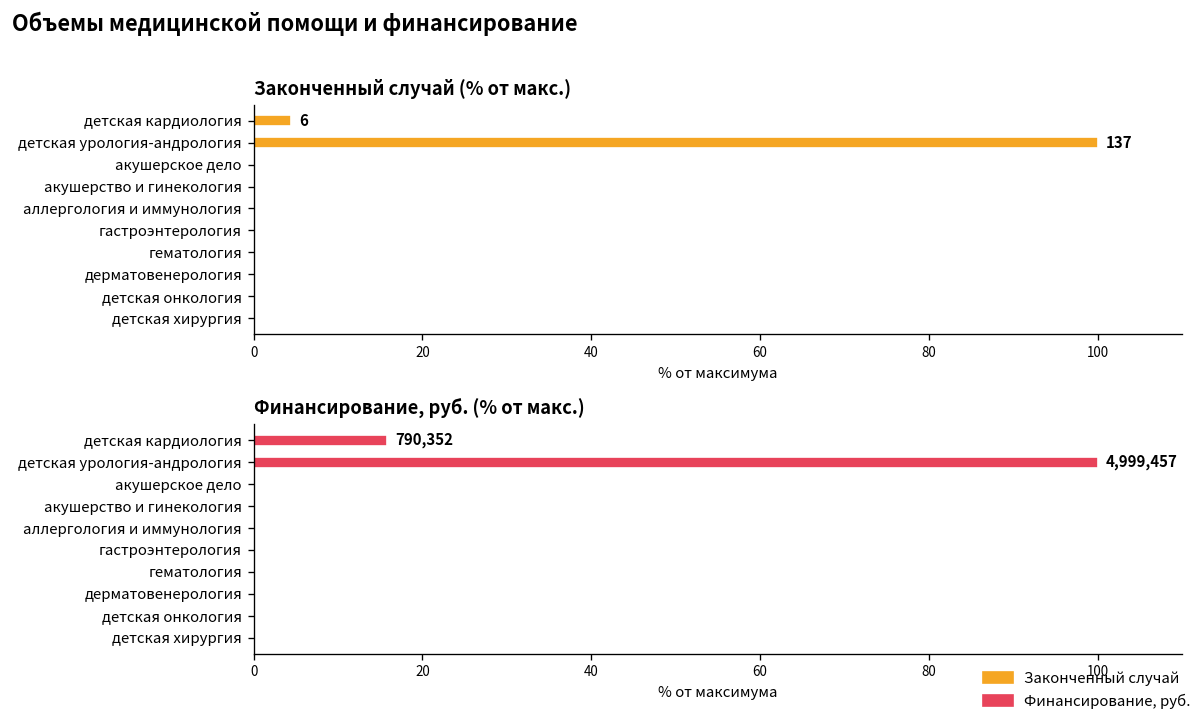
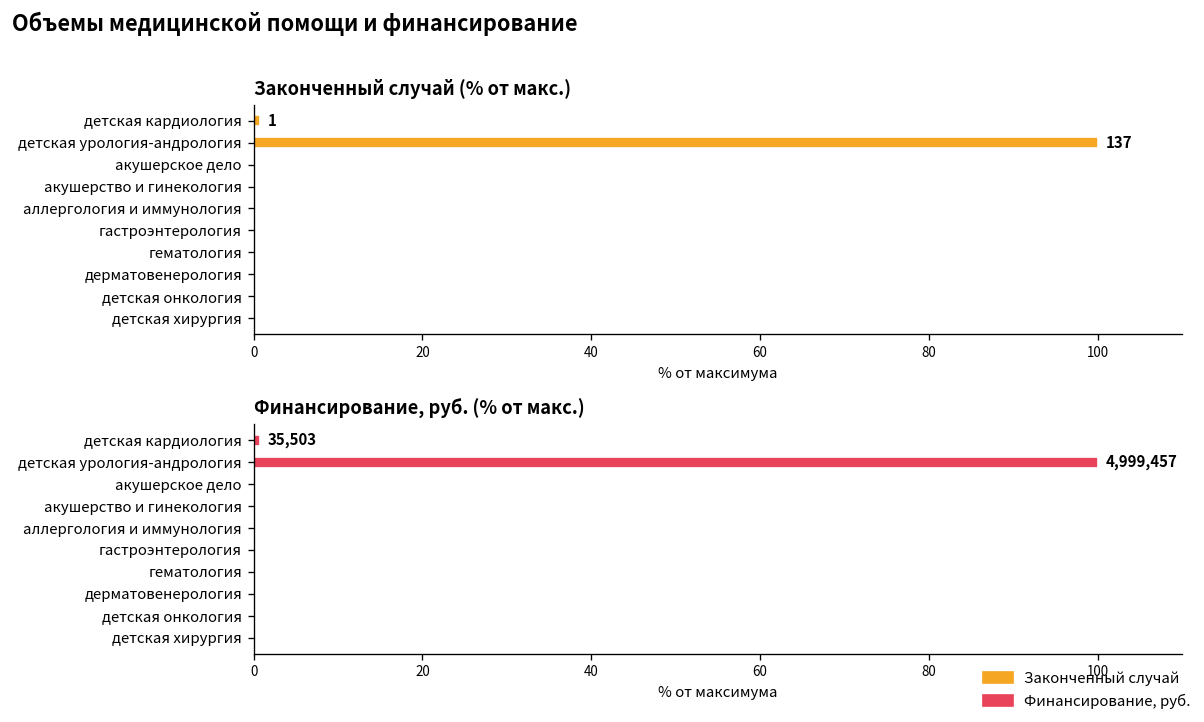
  {
    "Законченный случай (% от макс.)": {
-     "детская кардиология": "6"
+     "детская кардиология": "1"
    },
    "Финансирование, руб. (% от макс.)": {
-     "детская кардиология": "790,352"
+     "детская кардиология": "35,503"
    }
  }
